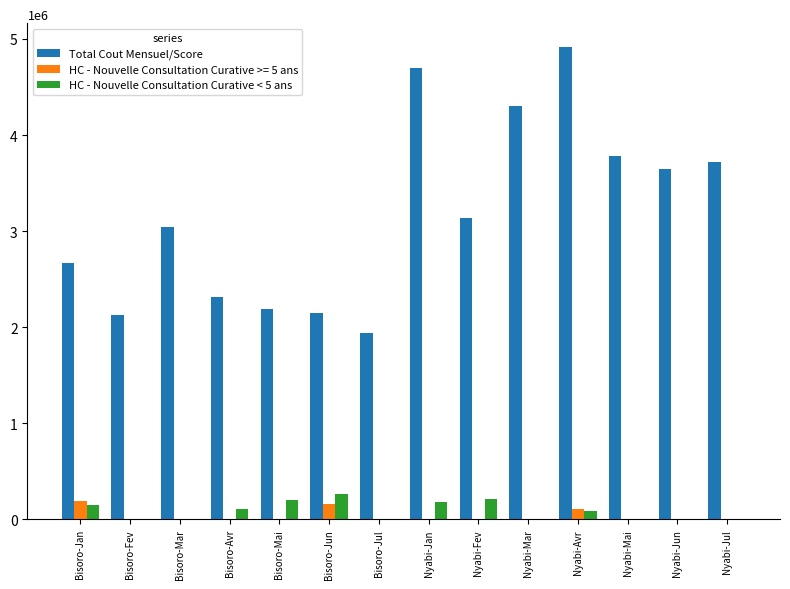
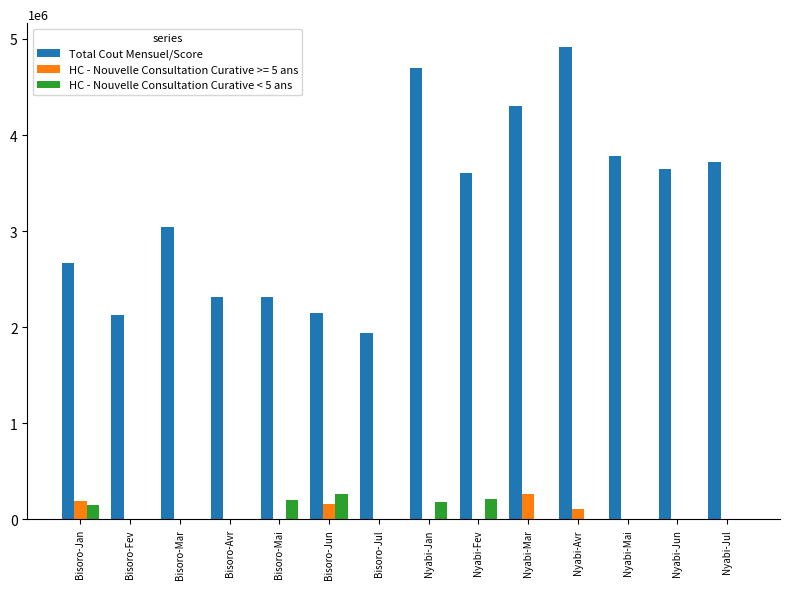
  {
    "Total Cout Mensuel/Score": {
      "Bisoro-Jan": 2700000,
      "Bisoro-Fev": 2100000,
      "Bisoro-Mar": 3000000,
      "Bisoro-Avr": 2300000,
-     "Bisoro-Mai": 2200000,
+     "Bisoro-Mai": 2300000,
      "Bisoro-Jun": 2200000,
      "Bisoro-Jul": 1900000,
      "Nyabi-Jan": 4700000,
-     "Nyabi-Fev": 3100000,
+     "Nyabi-Fev": 3600000,
      "Nyabi-Mar": 4300000,
      "Nyabi-Avr": 4900000,
      "Nyabi-Mai": 3800000,
      "Nyabi-Jun": 3600000,
      "Nyabi-Jul": 3700000
    },
    "HC - Nouvelle Consultation Curative >= 5 ans": {
      "Bisoro-Jan": 200000,
      "Bisoro-Jun": 200000,
-     "Nyabi-Mar": 0,
+     "Nyabi-Mar": 300000,
      "Nyabi-Avr": 100000
    },
    "HC - Nouvelle Consultation Curative < 5 ans": {
      "Bisoro-Jan": 100000,
-     "Bisoro-Avr": 100000,
+     "Bisoro-Avr": 0,
      "Bisoro-Mai": 200000,
      "Bisoro-Jun": 300000,
      "Nyabi-Jan": 200000,
      "Nyabi-Fev": 200000,
-     "Nyabi-Avr": 100000
+     "Nyabi-Avr": 0
    }
  }
